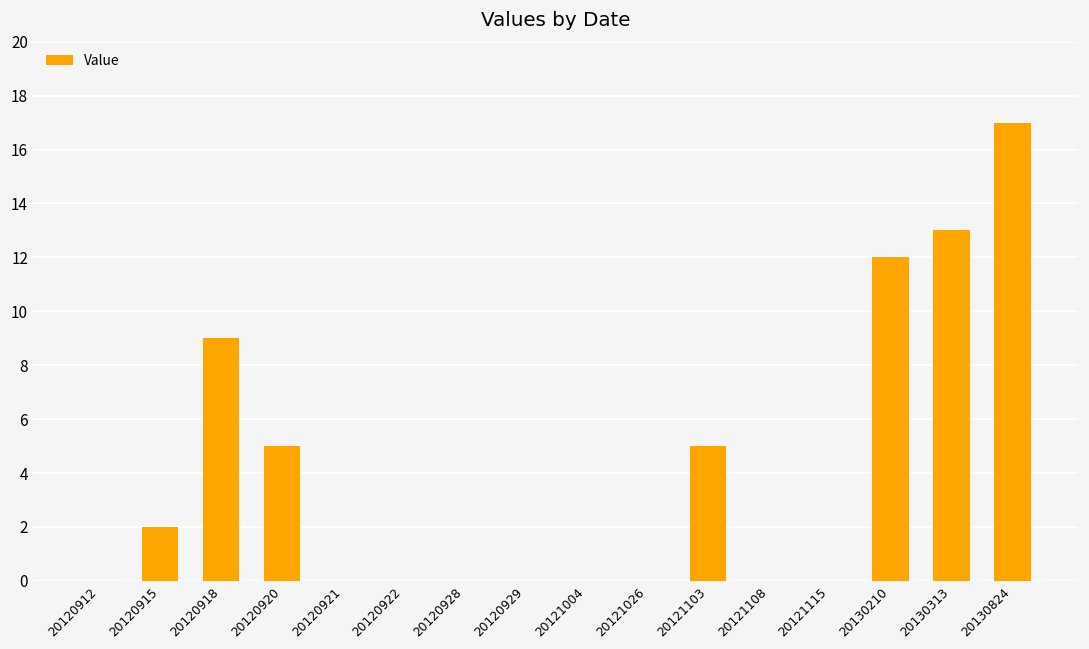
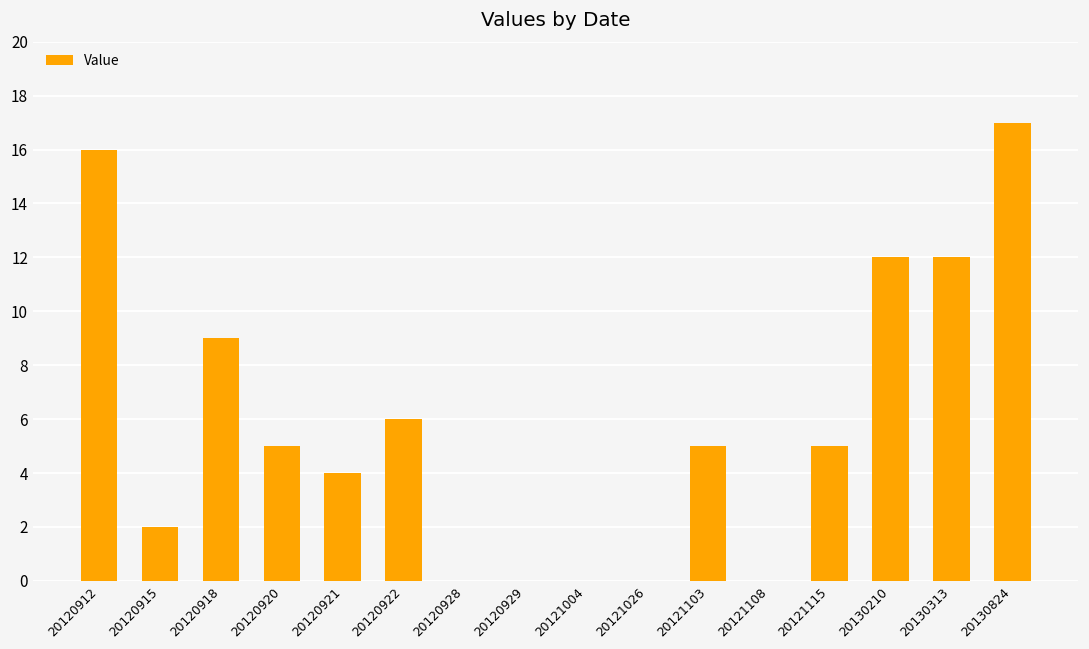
  {
-   "20120912": 0,
+   "20120912": 16,
    "20120915": 2,
    "20120918": 9,
    "20120920": 5,
-   "20120921": 0,
-   "20120922": 0,
+   "20120921": 4,
+   "20120922": 6,
    "20120928": 0,
    "20120929": 0,
    "20121004": 0,
    "20121026": 0,
    "20121103": 5,
    "20121108": 0,
-   "20121115": 0,
+   "20121115": 5,
    "20130210": 12,
-   "20130313": 13,
+   "20130313": 12,
    "20130824": 17
  }
